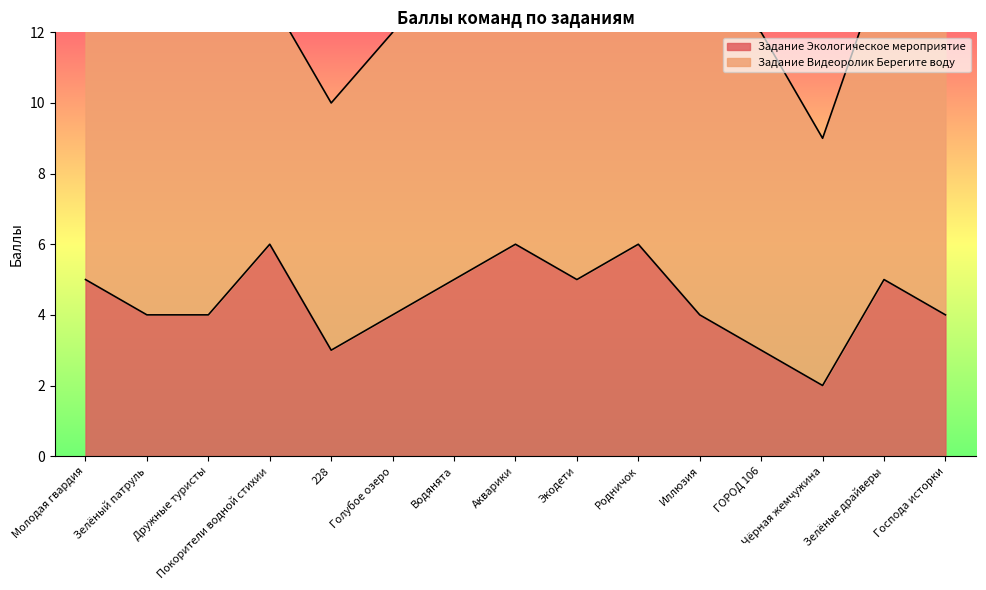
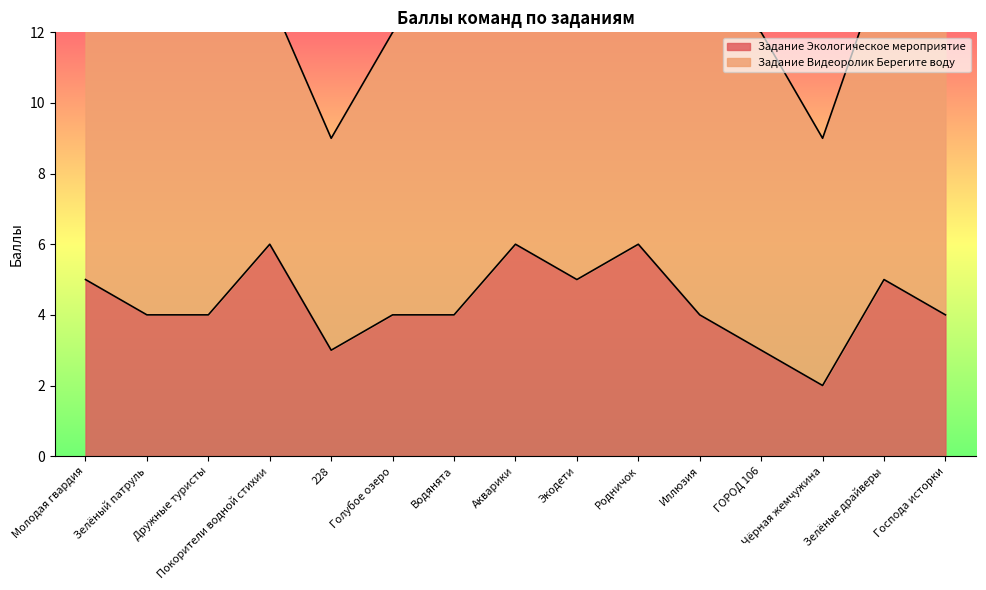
  {
    "Задание Экологическое мероприятие": {
      "Молодая гвардия": 5,
      "Зелёный патруль": 4,
      "Дружные туристы": 4,
      "Покорители водной стихии": 6,
      "228": 3,
      "Голубое озеро": 4,
-     "Водянята": 5,
+     "Водянята": 4,
      "Акварики": 6,
      "Экодети": 5,
      "Родничок": 6,
      "Иллюзия": 4,
      "ГОРОД 106": 3,
      "Чёрная жемчужина": 2,
      "Зелёные драйверы": 5,
      "Господа исторки": 4
    },
    "Задание Видеоролик Берегите воду": {
-     "228": 7,
+     "228": 6,
      "Голубое озеро": 8,
      "ГОРОД 106": 9,
      "Чёрная жемчужина": 7
    }
  }
